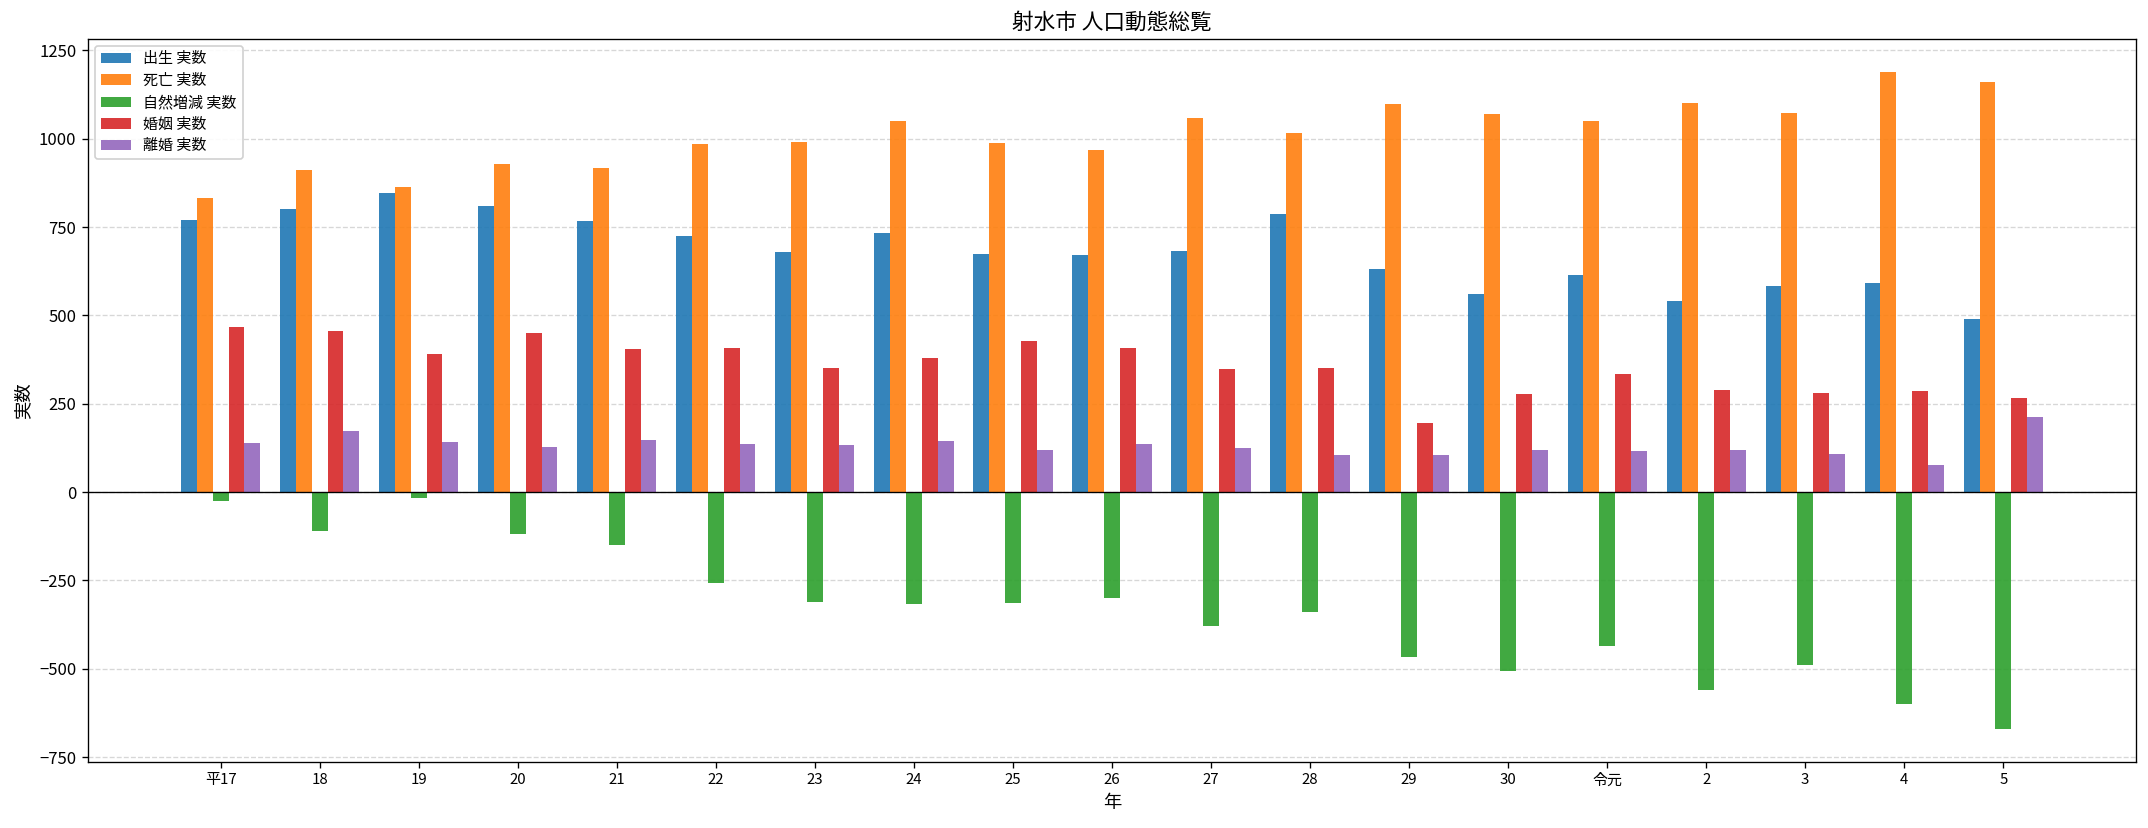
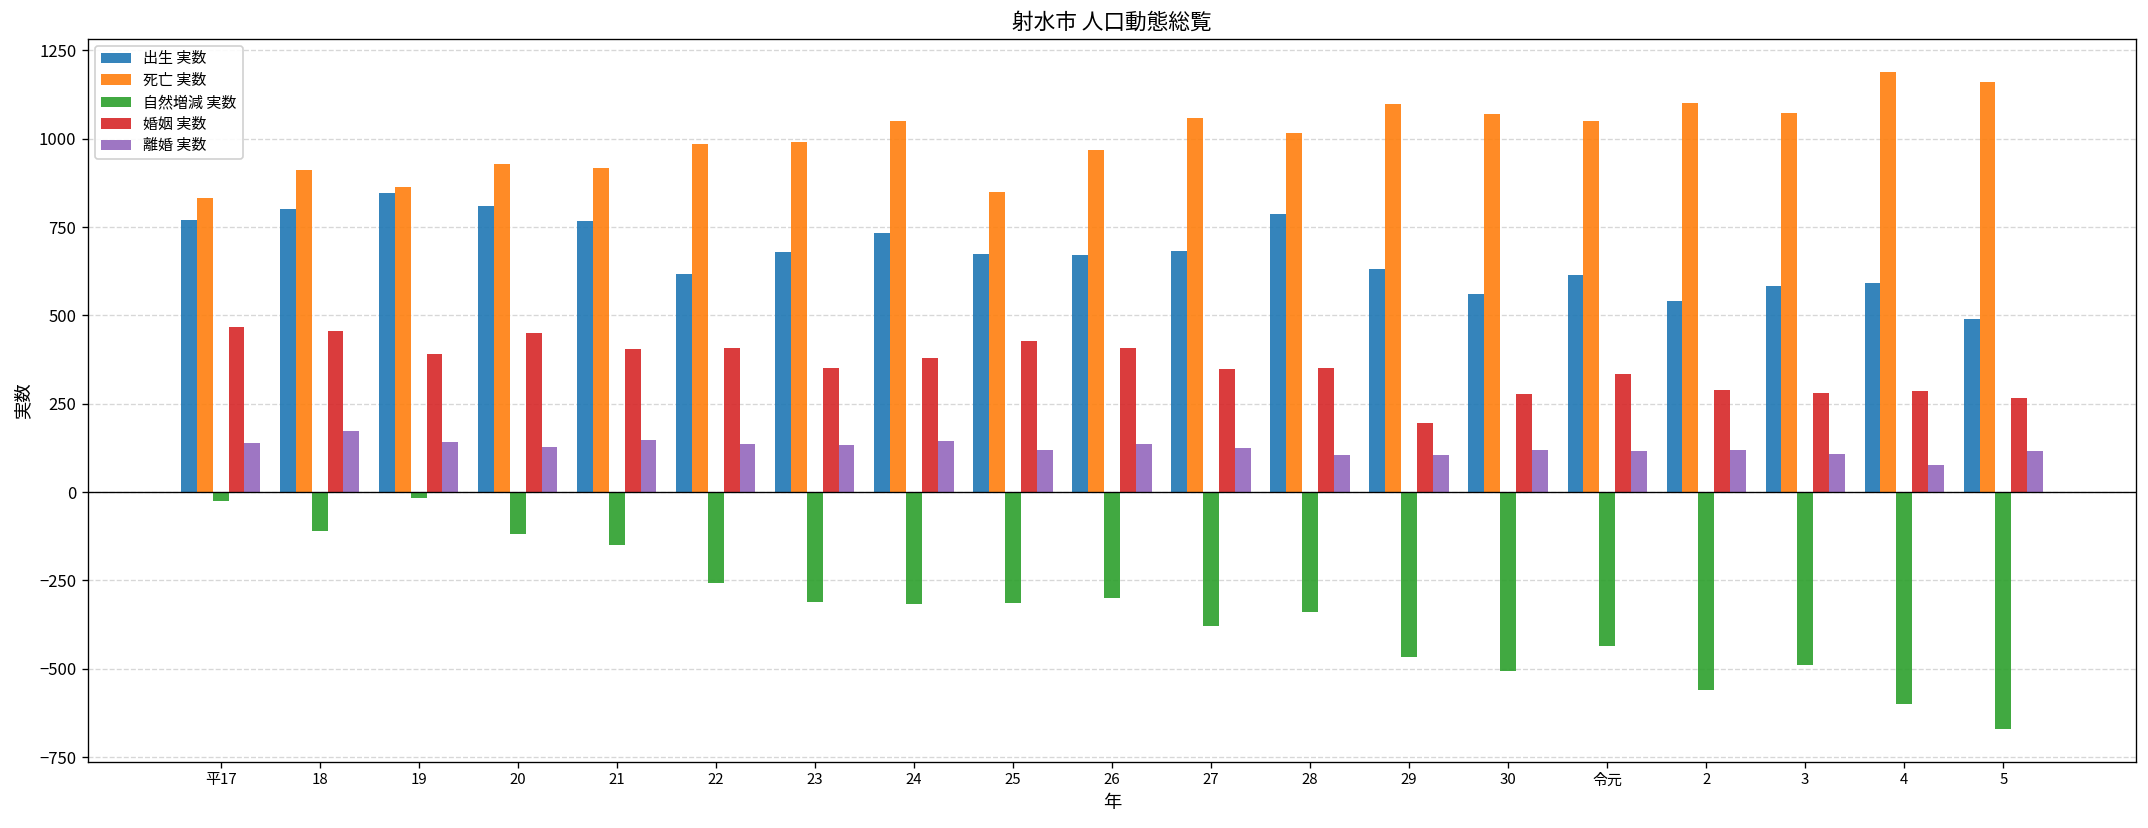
  {
    "出生 実数": {
      "平17": 770,
      "18": 800,
      "19": 850,
      "20": 810,
      "21": 770,
-     "22": 730,
+     "22": 620,
      "23": 680,
      "24": 730,
      "25": 670,
      "26": 670,
      "27": 680,
      "28": 790,
      "29": 630,
      "30": 560,
      "令元": 610,
      "2": 540,
      "3": 580,
      "4": 590,
      "5": 490
    },
    "死亡 実数": {
      "平17": 830,
      "18": 910,
      "19": 860,
      "20": 930,
      "21": 920,
      "22": 980,
      "23": 990,
      "24": 1050,
-     "25": 990,
+     "25": 850,
      "26": 970,
      "27": 1060,
      "28": 1020,
      "29": 1100,
      "30": 1070,
      "令元": 1050,
      "2": 1100,
      "3": 1070,
      "4": 1190,
      "5": 1160
    },
    "自然増減 実数": {
      "平17": -30,
      "18": -110,
      "19": -20,
      "20": -120,
      "21": -150,
      "22": -260,
      "23": -310,
      "24": -320,
      "25": -310,
      "26": -300,
      "27": -380,
      "28": -340,
      "29": -470,
      "30": -510,
      "令元": -440,
      "2": -560,
      "3": -490,
      "4": -600,
      "5": -670
    },
    "婚姻 実数": {
      "平17": 470,
      "18": 460,
      "19": 390,
      "20": 450,
      "21": 400,
      "22": 410,
      "23": 350,
      "24": 380,
      "25": 430,
      "26": 410,
      "27": 350,
      "28": 350,
      "29": 200,
      "30": 280,
      "令元": 330,
      "2": 290,
      "3": 280,
      "4": 290,
      "5": 270
    },
    "離婚 実数": {
      "平17": 140,
      "18": 170,
      "19": 140,
      "20": 130,
      "21": 150,
      "22": 140,
      "23": 130,
      "24": 150,
      "25": 120,
      "26": 140,
      "27": 120,
      "28": 110,
      "29": 110,
      "30": 120,
      "令元": 120,
      "2": 120,
      "3": 110,
      "4": 80,
-     "5": 210
+     "5": 120
    }
  }
